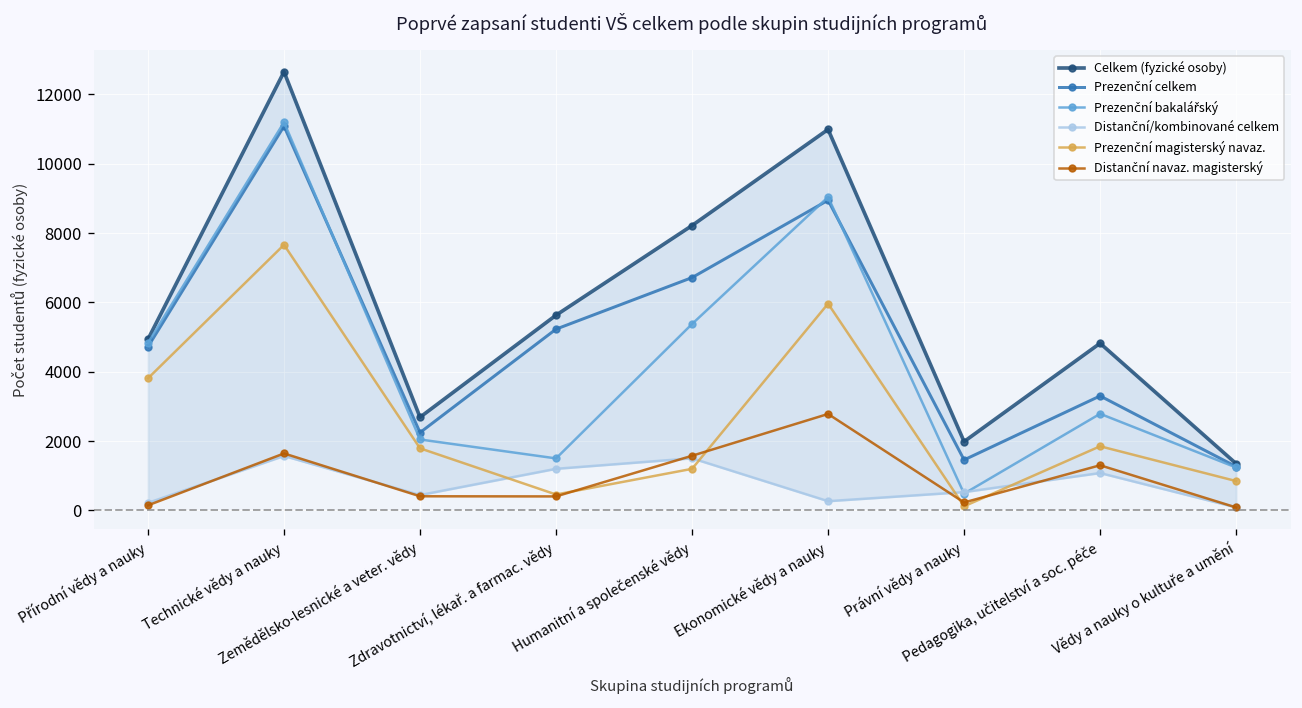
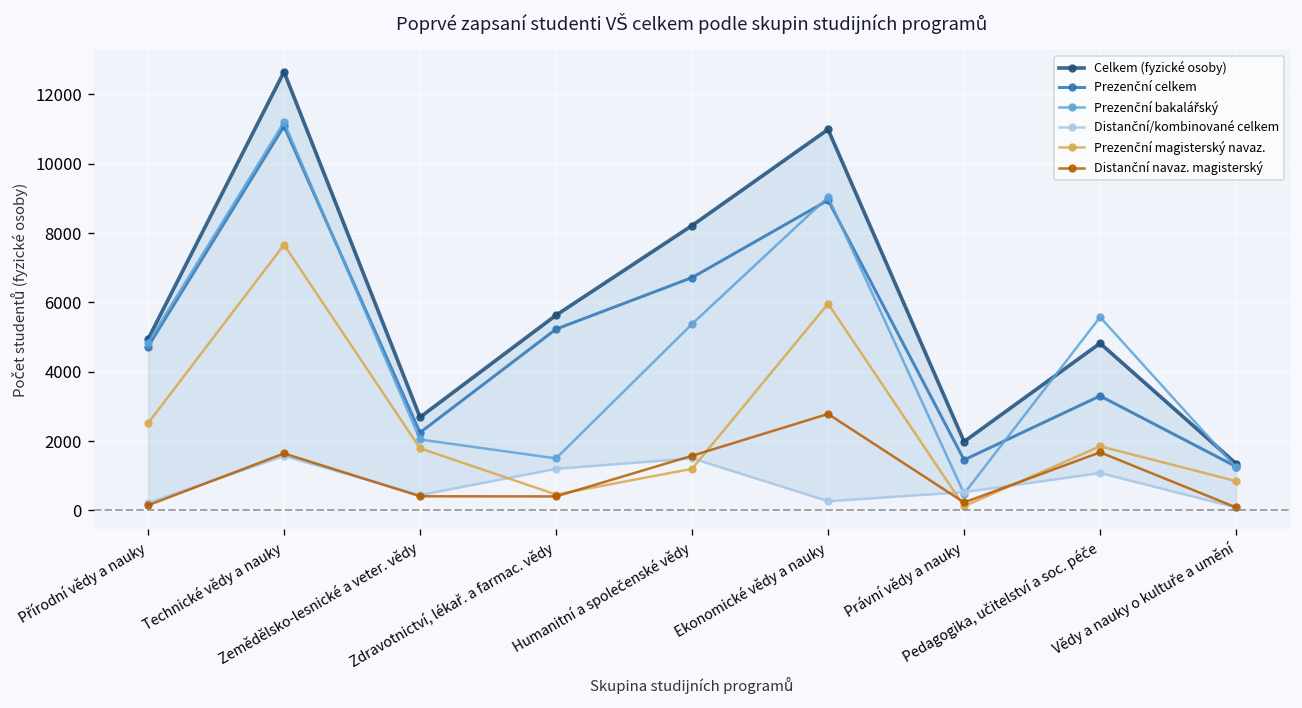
  {
    "Celkem (fyzické osoby)": {
      "Přírodní vědy a nauky": 4900,
      "Technické vědy a nauky": 12700,
      "Zemědělsko-lesnické a veter. vědy": 2700,
      "Zdravotnictví, lékař. a farmac. vědy": 5600,
      "Humanitní a společenské vědy": 8200,
      "Ekonomické vědy a nauky": 11000,
      "Právní vědy a nauky": 2000,
      "Pedagogika, učitelství a soc. péče": 4800
    },
    "Prezenční celkem": {
      "Přírodní vědy a nauky": 4700,
      "Technické vědy a nauky": 11100,
      "Zemědělsko-lesnické a veter. vědy": 2200,
      "Zdravotnictví, lékař. a farmac. vědy": 5200,
      "Humanitní a společenské vědy": 6700,
      "Ekonomické vědy a nauky": 8900,
      "Právní vědy a nauky": 1500,
      "Pedagogika, učitelství a soc. péče": 3300
    },
    "Prezenční bakalářský": {
      "Přírodní vědy a nauky": 4800,
      "Technické vědy a nauky": 11200,
      "Zemědělsko-lesnické a veter. vědy": 2000,
      "Zdravotnictví, lékař. a farmac. vědy": 1500,
      "Humanitní a společenské vědy": 5400,
      "Ekonomické vědy a nauky": 9000,
-     "Pedagogika, učitelství a soc. péče": 2800
+     "Pedagogika, učitelství a soc. péče": 5600
    },
    "Distanční/kombinované celkem": {
      "Zdravotnictví, lékař. a farmac. vědy": 1200,
      "Ekonomické vědy a nauky": 300,
      "Pedagogika, učitelství a soc. péče": 1100
    },
    "Prezenční magisterský navaz.": {
-     "Přírodní vědy a nauky": 3800,
+     "Přírodní vědy a nauky": 2500,
      "Technické vědy a nauky": 7700,
      "Zemědělsko-lesnické a veter. vědy": 1800,
      "Humanitní a společenské vědy": 1200,
      "Ekonomické vědy a nauky": 6000,
      "Právní vědy a nauky": 100,
      "Pedagogika, učitelství a soc. péče": 1900,
      "Vědy a nauky o kultuře a umění": 800
    },
    "Distanční navaz. magisterský": {
      "Ekonomické vědy a nauky": 2800,
      "Právní vědy a nauky": 200,
-     "Pedagogika, učitelství a soc. péče": 1300
+     "Pedagogika, učitelství a soc. péče": 1700
    }
  }
